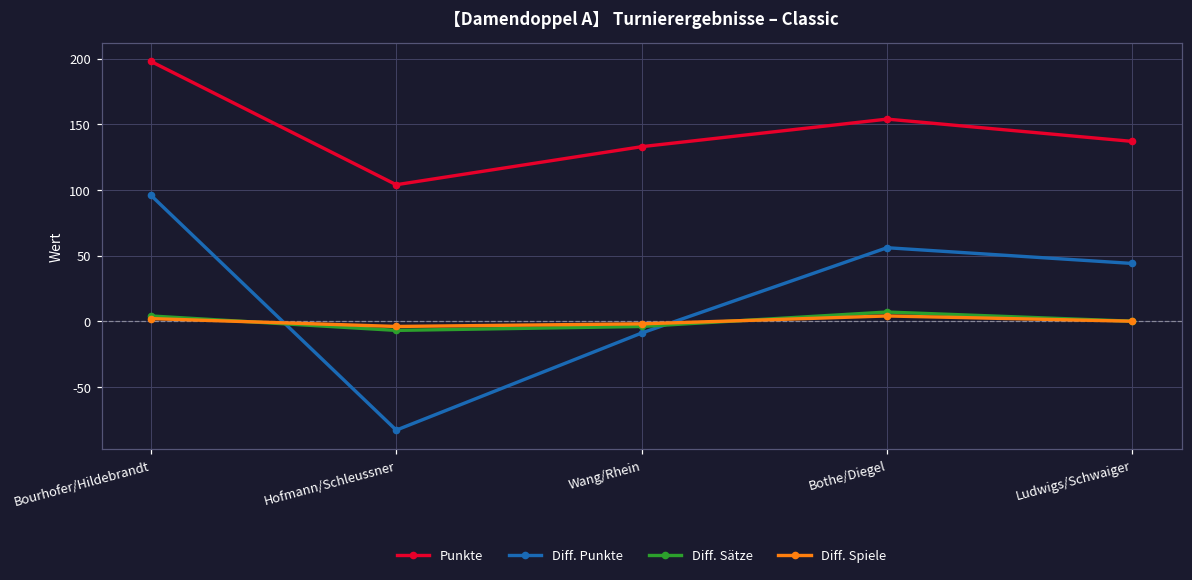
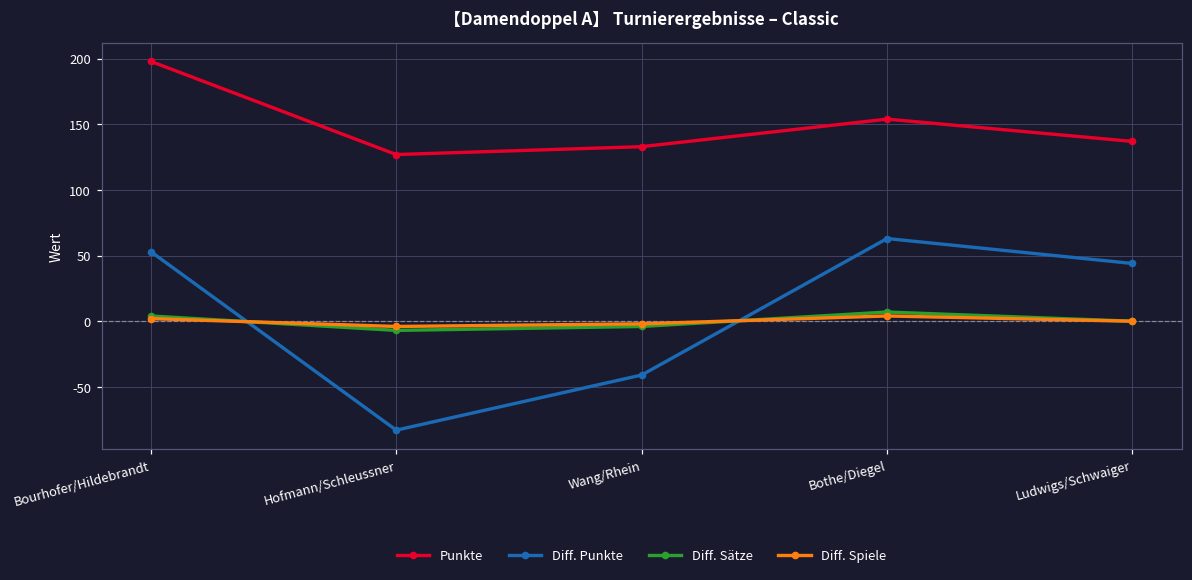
  {
    "Punkte": {
      "Bourhofer/Hildebrandt": 198,
-     "Hofmann/Schleussner": 104,
+     "Hofmann/Schleussner": 127,
      "Wang/Rhein": 133,
      "Bothe/Diegel": 154,
      "Ludwigs/Schwaiger": 137
    },
    "Diff. Punkte": {
-     "Bourhofer/Hildebrandt": 96,
+     "Bourhofer/Hildebrandt": 53,
      "Hofmann/Schleussner": -83,
-     "Wang/Rhein": -9,
-     "Bothe/Diegel": 56,
+     "Wang/Rhein": -41,
+     "Bothe/Diegel": 63,
      "Ludwigs/Schwaiger": 44
    },
    "Diff. Sätze": {
      "Hofmann/Schleussner": -7,
      "Bothe/Diegel": 7
    },
    "Diff. Spiele": {
      "Hofmann/Schleussner": -4,
      "Bothe/Diegel": 4
    }
  }
